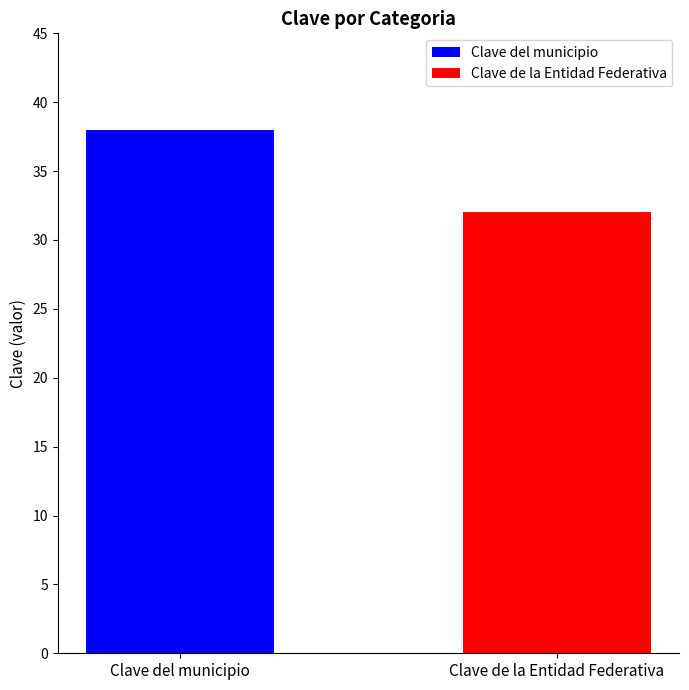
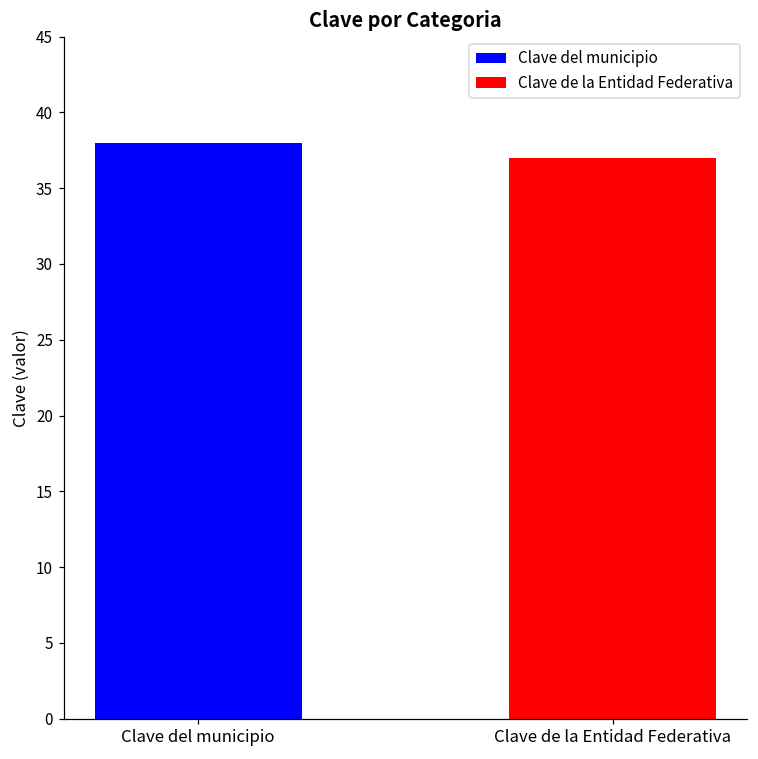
  {
    "Clave del municipio": 38,
-   "Clave de la Entidad Federativa": 32
+   "Clave de la Entidad Federativa": 37
  }
